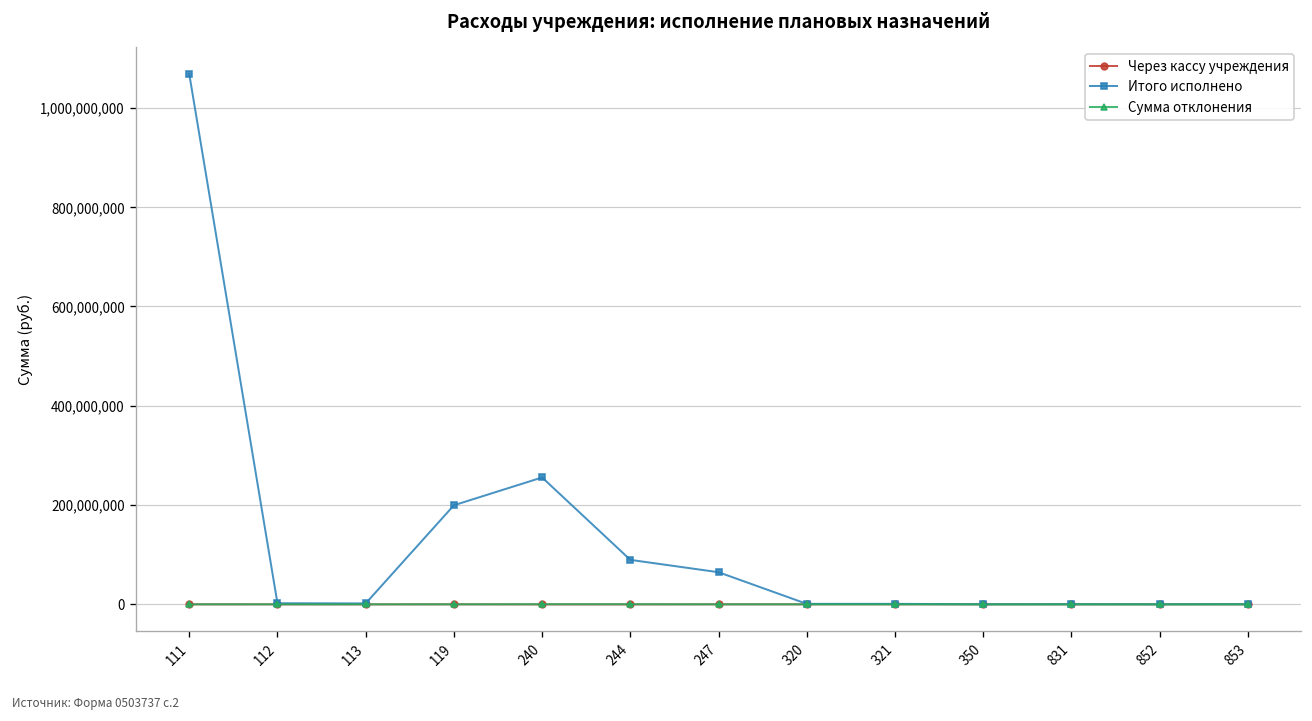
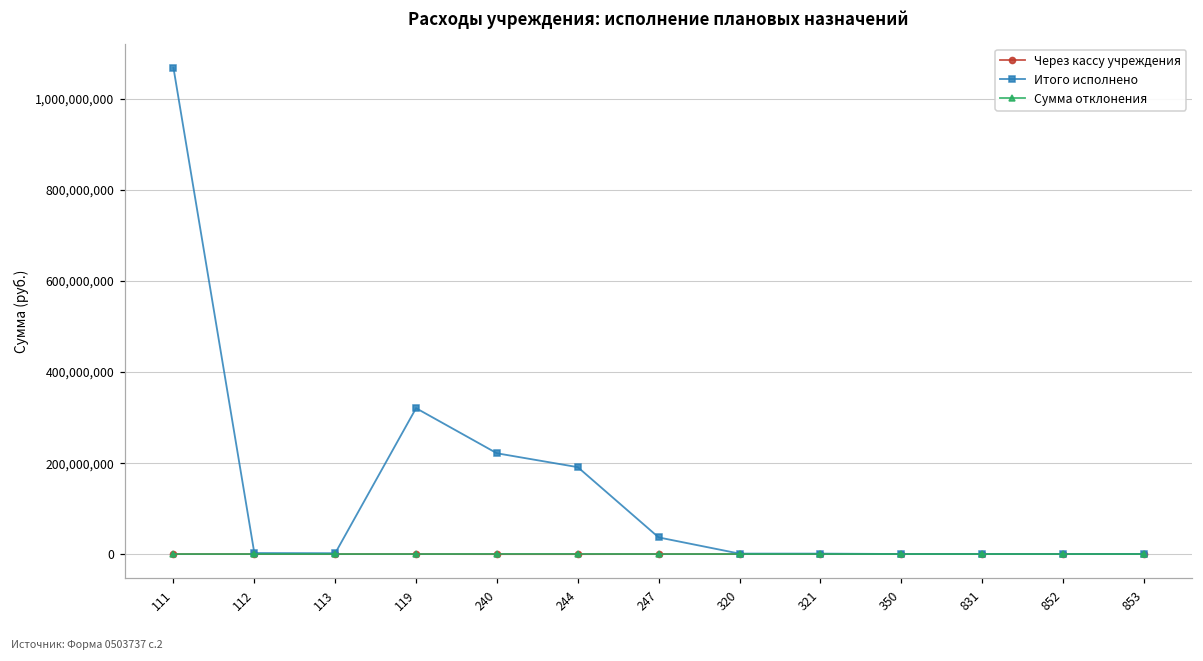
  {
    "Сумма отклонения": {
      "111": "0",
      "119": "0",
      "240": "0",
      "244": "0",
      "247": "0"
    },
    "Итого исполнено": {
      "111": "1,070,000,000",
-     "119": "200,000,000",
-     "240": "260,000,000",
-     "244": "90,000,000",
-     "247": "60,000,000"
+     "119": "320,000,000",
+     "240": "220,000,000",
+     "244": "190,000,000",
+     "247": "40,000,000"
    }
  }
